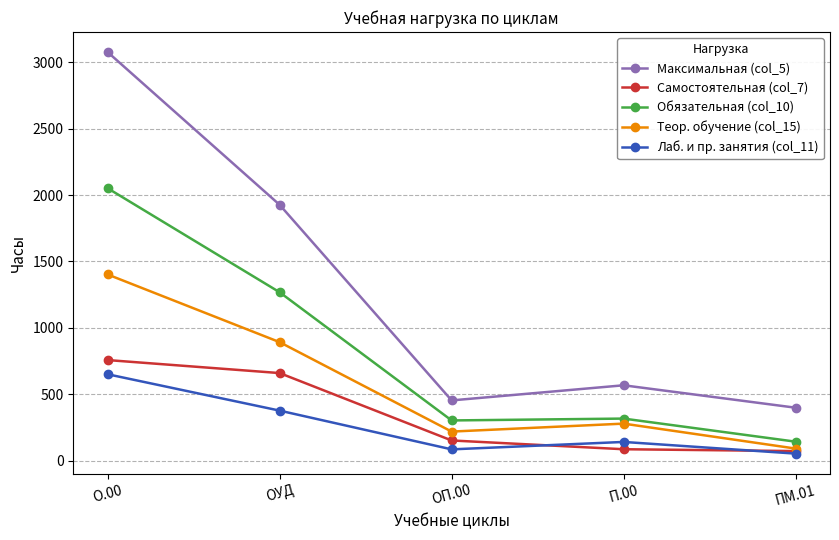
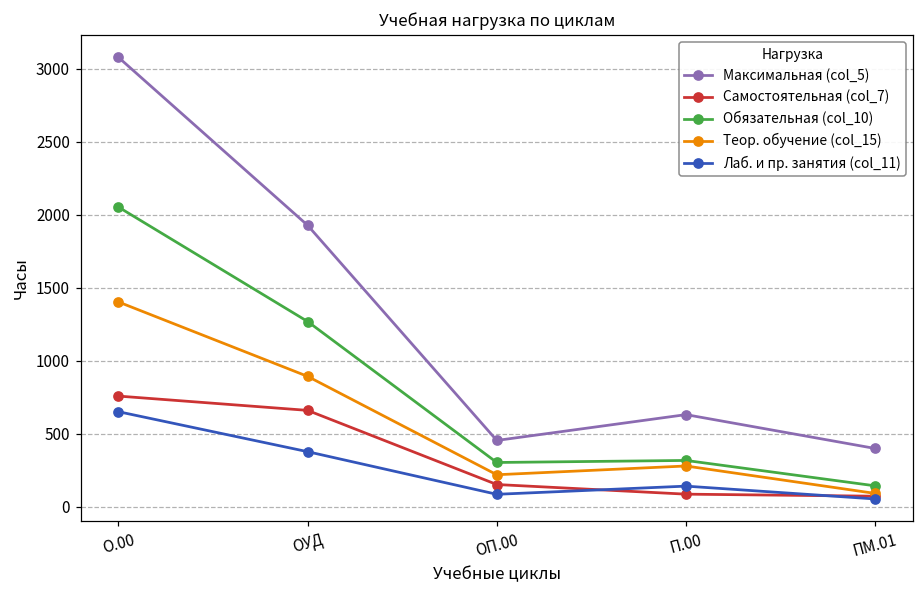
  {
    "Максимальная (col_5)": {
      "О.00": 3080,
      "ОУД": 1930,
      "ОП.00": 450,
-     "П.00": 570,
+     "П.00": 630,
      "ПМ.01": 400
    },
    "Самостоятельная (col_7)": {
      "О.00": 760,
      "ОУД": 660,
      "ОП.00": 150,
      "П.00": 90
    },
    "Обязательная (col_10)": {
      "О.00": 2050,
      "ОУД": 1270,
      "ОП.00": 300,
      "П.00": 320,
      "ПМ.01": 140
    },
    "Теор. обучение (col_15)": {
      "О.00": 1400,
      "ОУД": 890,
      "ОП.00": 220,
      "П.00": 280
    },
    "Лаб. и пр. занятия (col_11)": {
      "О.00": 650,
      "ОУД": 380,
      "ОП.00": 80,
      "П.00": 140
    }
  }
